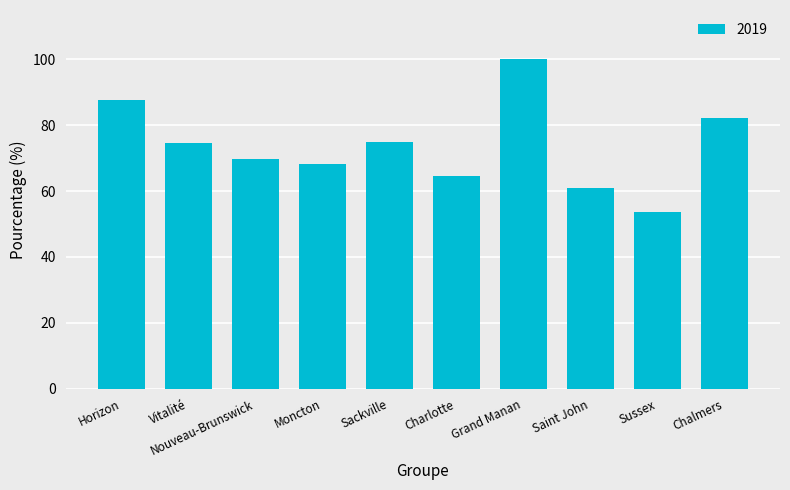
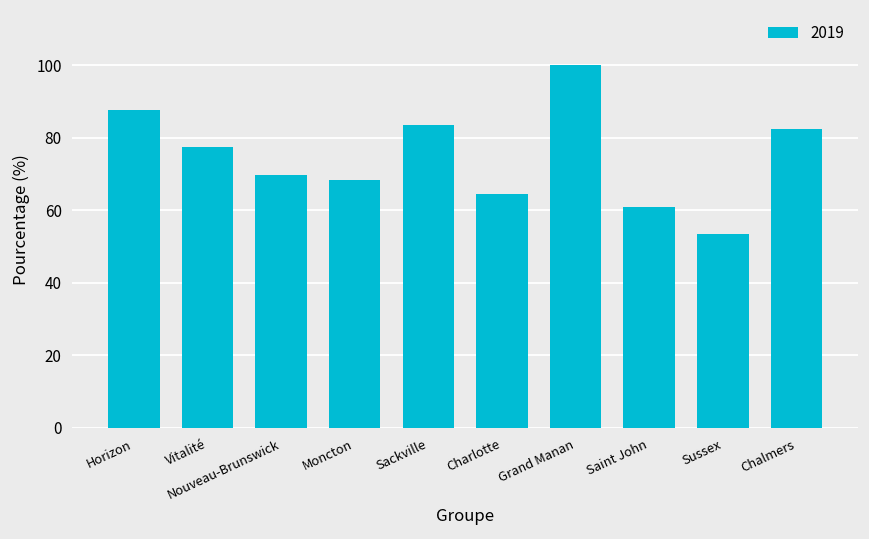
  {
    "Horizon": 88,
-   "Vitalité": 75,
+   "Vitalité": 77,
    "Nouveau-Brunswick": 70,
    "Moncton": 68,
-   "Sackville": 75,
+   "Sackville": 84,
    "Charlotte": 65,
    "Grand Manan": 100,
    "Saint John": 61,
    "Sussex": 54,
    "Chalmers": 82
  }
